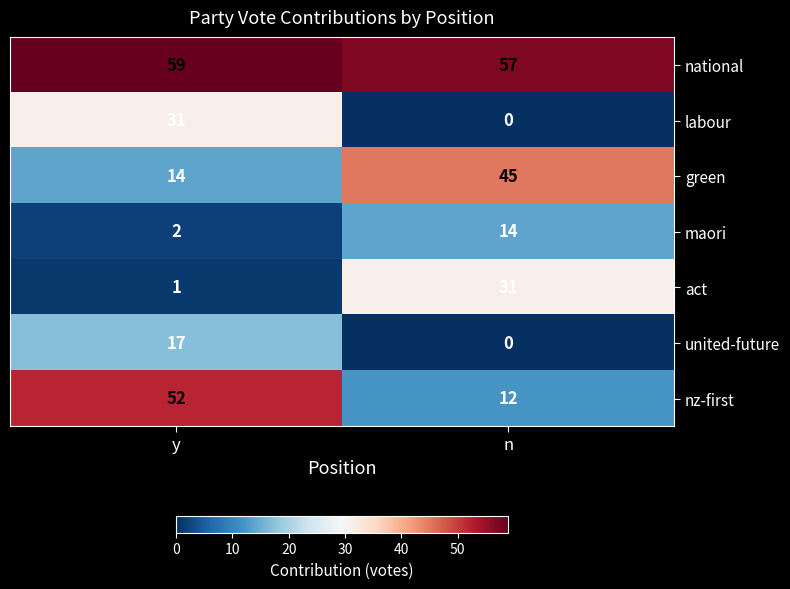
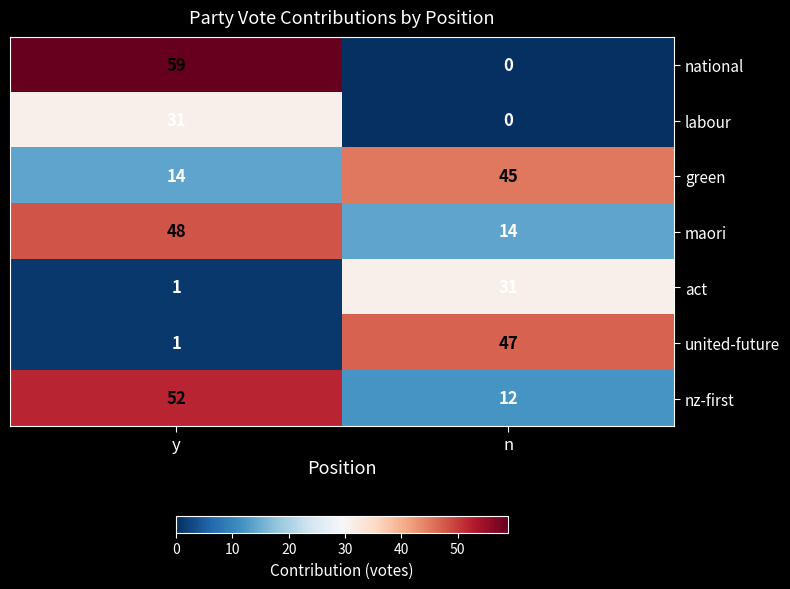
  {
    "national": {
      "y": 59,
-     "n": 57
+     "n": 0
    },
    "labour": {
      "n": 0
    },
    "green": {
      "y": 14,
      "n": 45
    },
    "maori": {
-     "y": 2,
+     "y": 48,
      "n": 14
    },
    "act": {
      "y": 1
    },
    "united-future": {
-     "y": 17,
-     "n": 0
+     "y": 1,
+     "n": 47
    },
    "nz-first": {
      "y": 52,
      "n": 12
    }
  }
